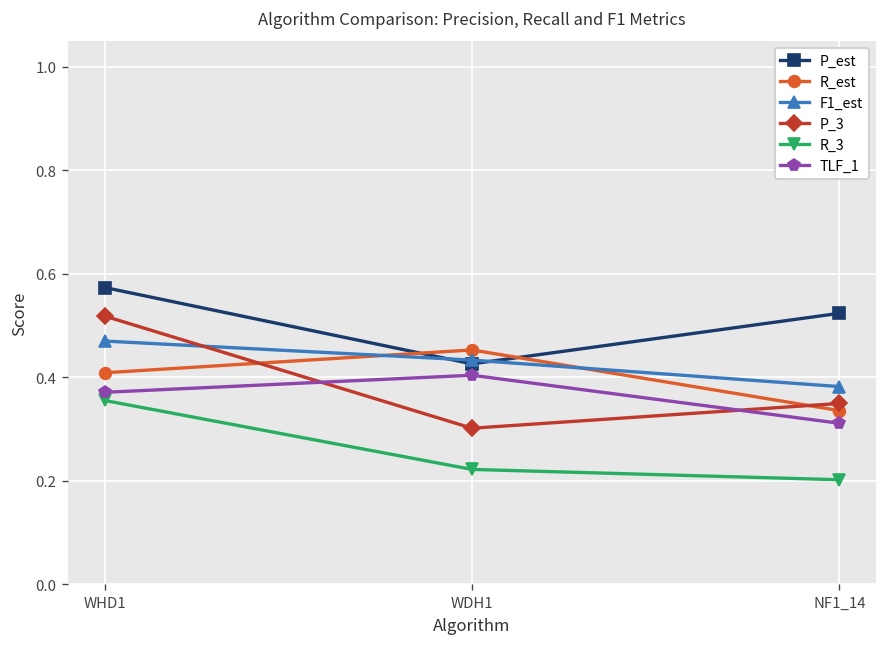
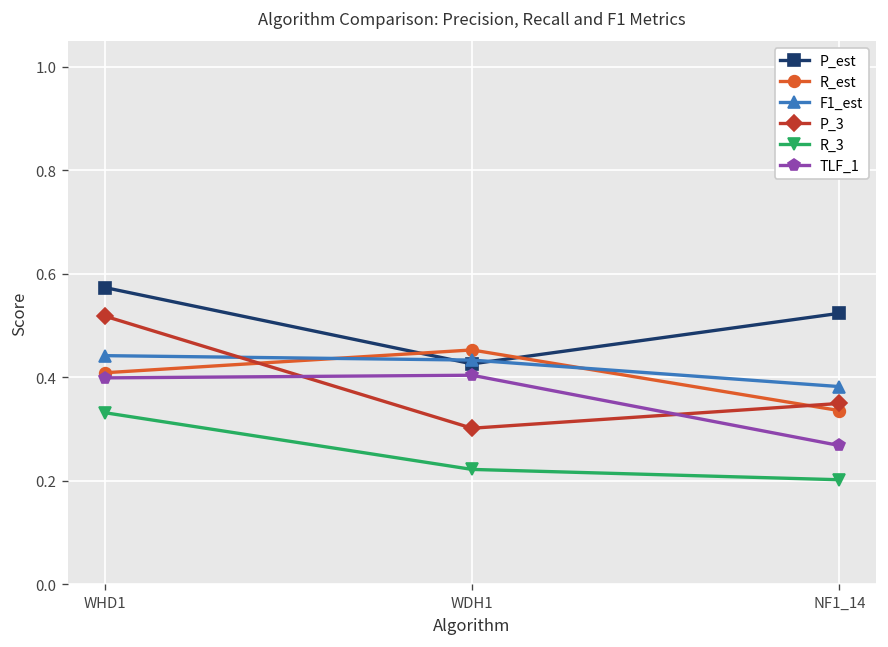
  {
    "P_est": {
      "WHD1": 0.57,
      "WDH1": 0.43,
      "NF1_14": 0.52
    },
    "F1_est": {
-     "WHD1": 0.47,
+     "WHD1": 0.44,
      "WDH1": 0.43,
      "NF1_14": 0.38
    },
    "R_3": {
-     "WHD1": 0.36,
+     "WHD1": 0.33,
      "WDH1": 0.22,
      "NF1_14": 0.20
    },
    "TLF_1": {
-     "WHD1": 0.37,
+     "WHD1": 0.40,
      "WDH1": 0.40,
-     "NF1_14": 0.31
+     "NF1_14": 0.27
    }
  }
